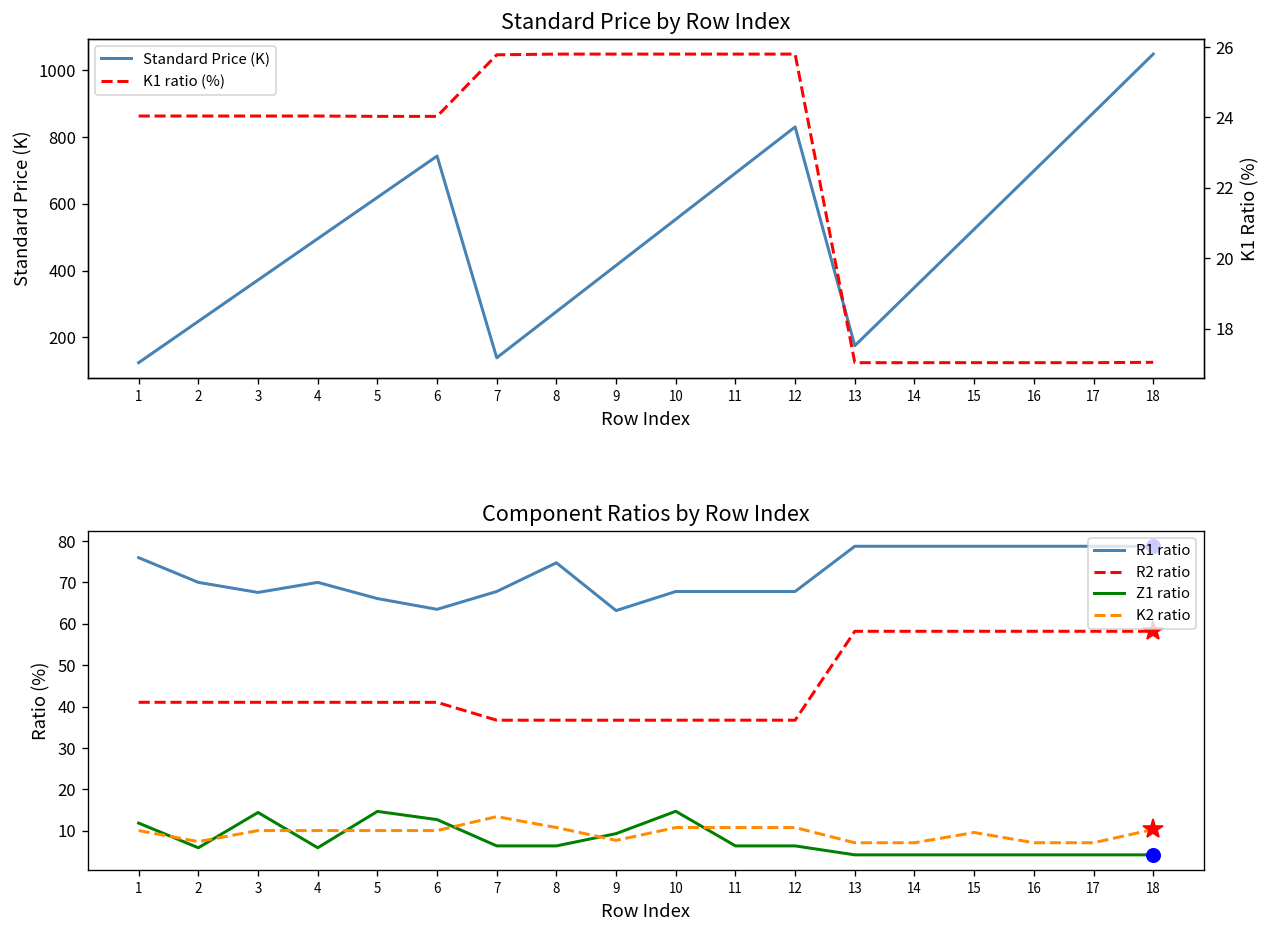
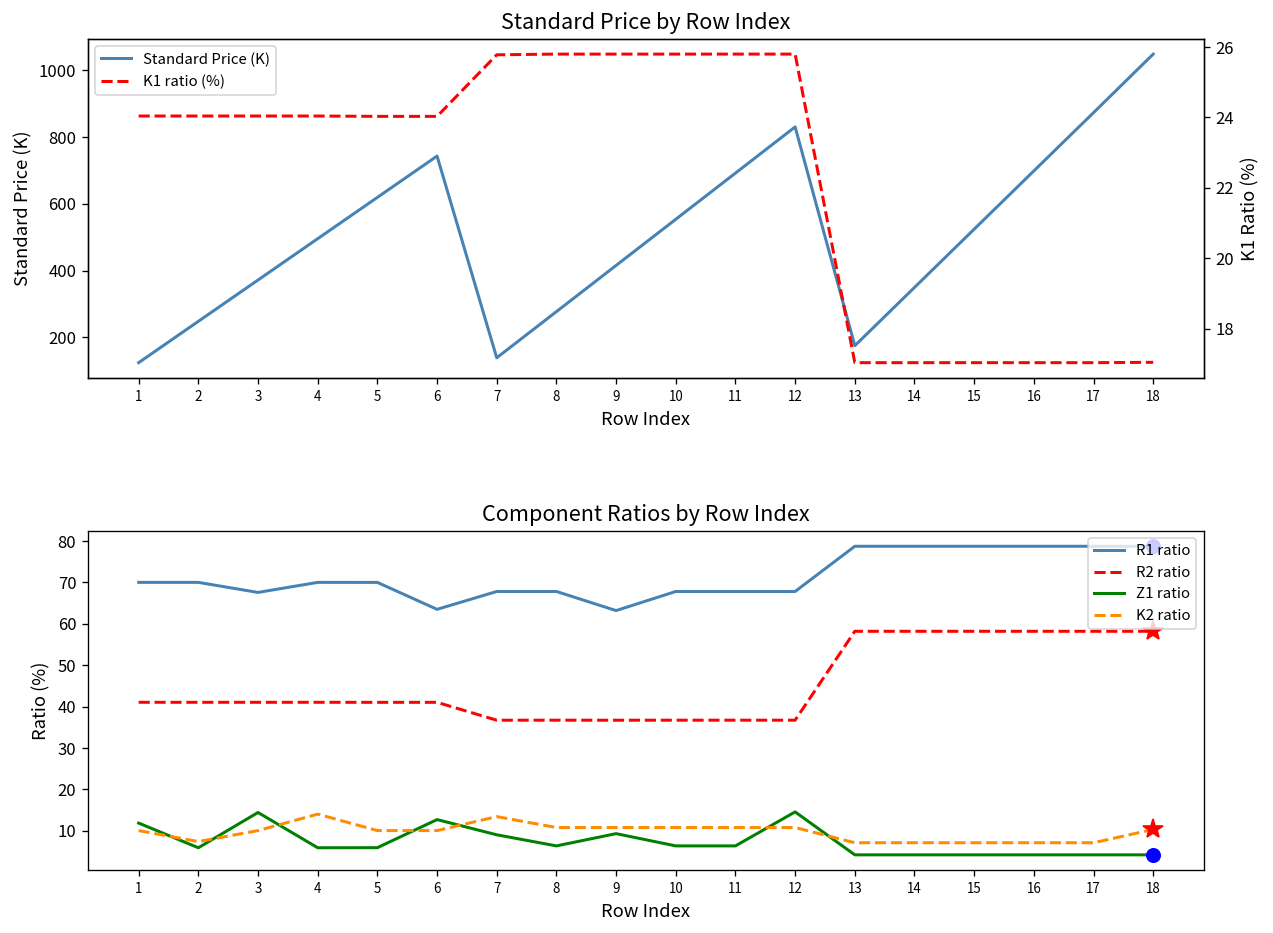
  {
    "Component Ratios by Row Index": {
      "R1 ratio": {
-       "1": 76,
+       "1": 70,
        "2": 70,
        "3": 68,
        "4": 70,
-       "5": 66,
+       "5": 70,
        "6": 64,
        "7": 68,
-       "8": 75,
+       "8": 68,
        "9": 63,
        "10": 68,
        "11": 68,
        "12": 68,
        "13": 79,
        "14": 79,
        "15": 79,
        "16": 79
      },
      "Z1 ratio": {
        "1": 12,
        "2": 6,
        "3": 14,
        "4": 6,
-       "5": 15,
+       "5": 6,
        "6": 13,
-       "7": 6,
+       "7": 9,
        "8": 6,
        "9": 9,
-       "10": 15,
+       "10": 6,
        "11": 6,
-       "12": 6,
+       "12": 15,
        "13": 4,
        "14": 4,
        "15": 4,
        "16": 4,
        "17": 4
      },
      "K2 ratio": {
        "1": 10,
        "2": 7,
        "3": 10,
-       "4": 10,
+       "4": 14,
        "5": 10,
        "6": 10,
        "7": 13,
        "8": 11,
-       "9": 8,
+       "9": 11,
        "10": 11,
        "11": 11,
        "12": 11,
        "13": 7,
        "14": 7,
-       "15": 10,
+       "15": 7,
        "16": 7,
        "17": 7
      }
    }
  }
